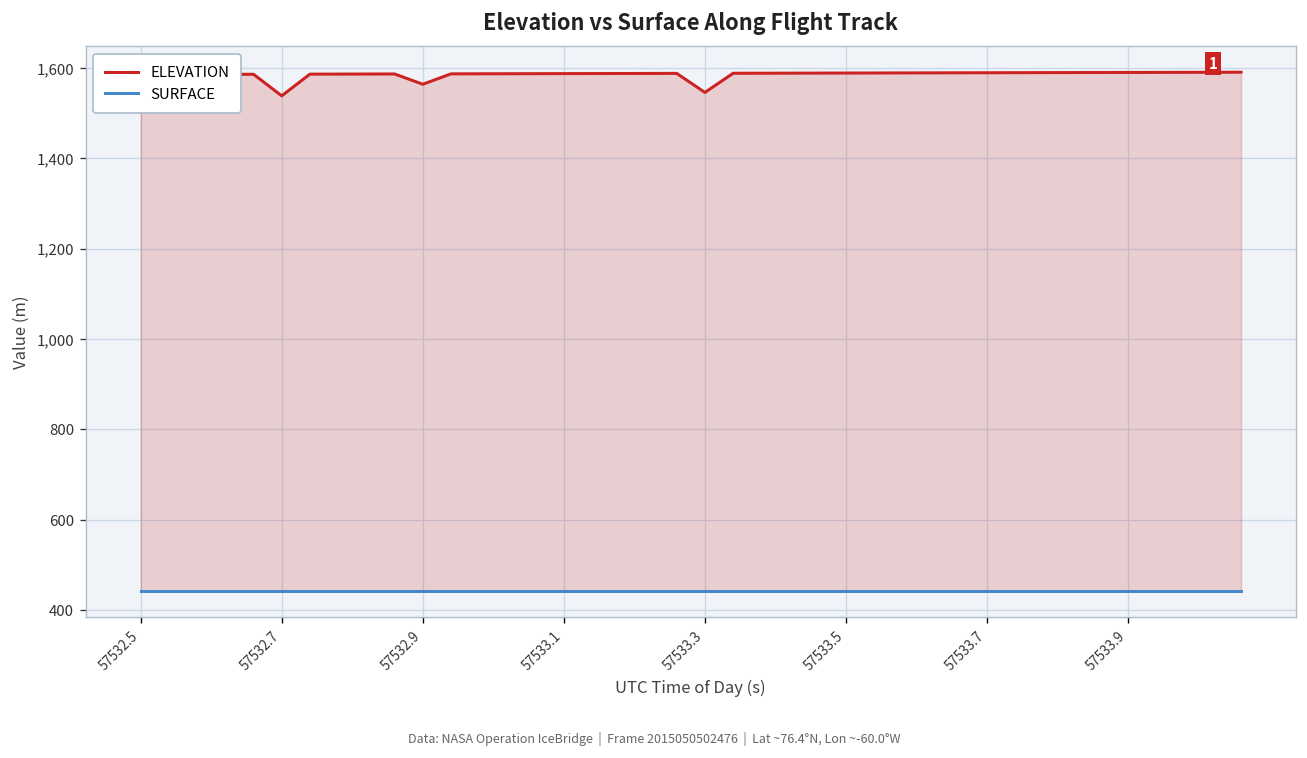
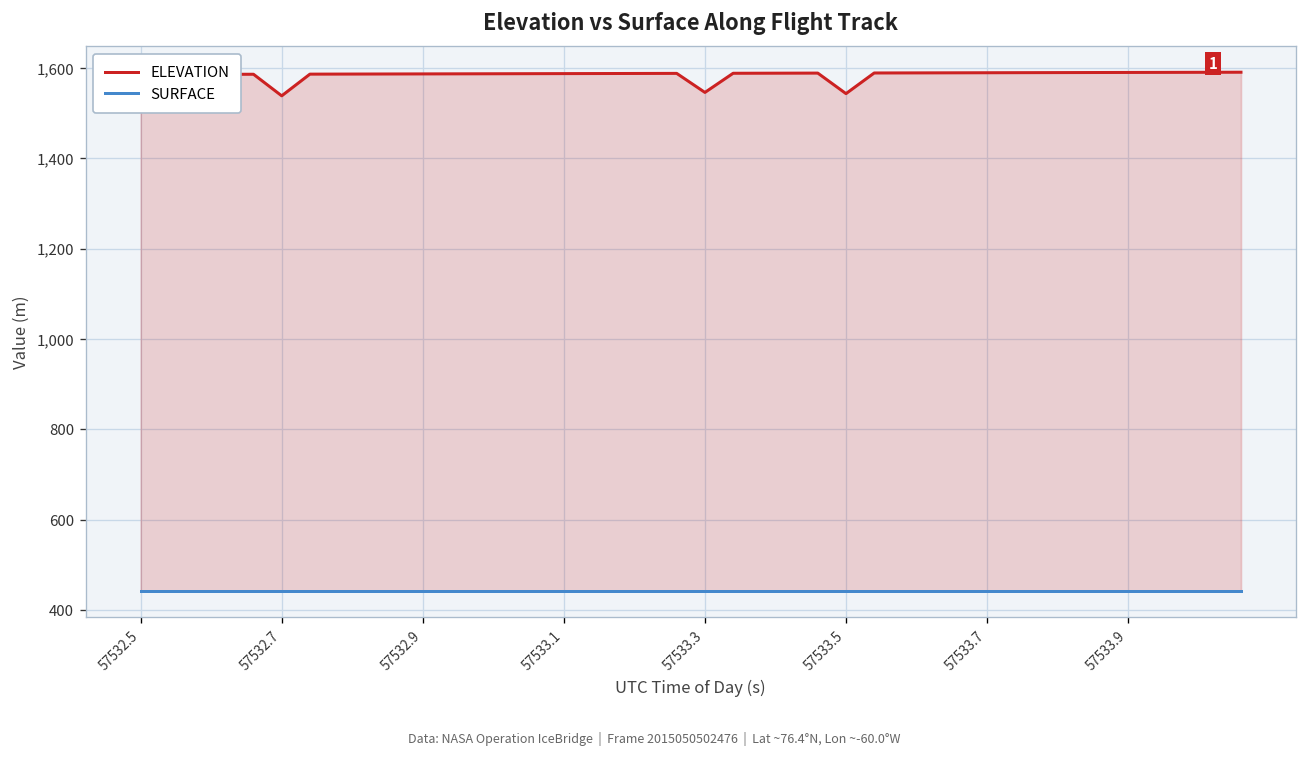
  {
    "ELEVATION": {
      "57532.7": "1,540",
-     "57532.9": "1,560",
+     "57532.9": "1,590",
      "57533.1": "1,590",
      "57533.3": "1,550",
-     "57533.5": "1,590",
+     "57533.5": "1,540",
      "57533.7": "1,590",
      "57533.9": "1,590"
    },
    "SURFACE": {
      "57532.5": "440",
      "57532.7": "440",
      "57532.9": "440",
      "57533.1": "440",
      "57533.3": "440",
      "57533.5": "440",
      "57533.7": "440",
      "57533.9": "440"
    }
  }
